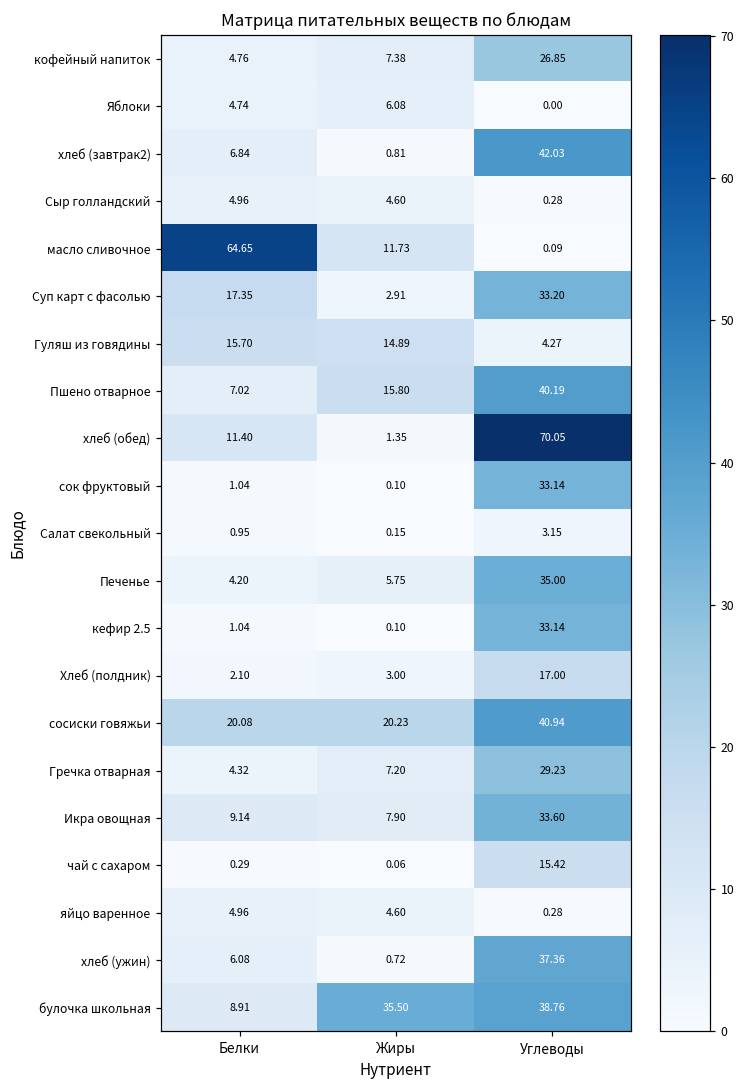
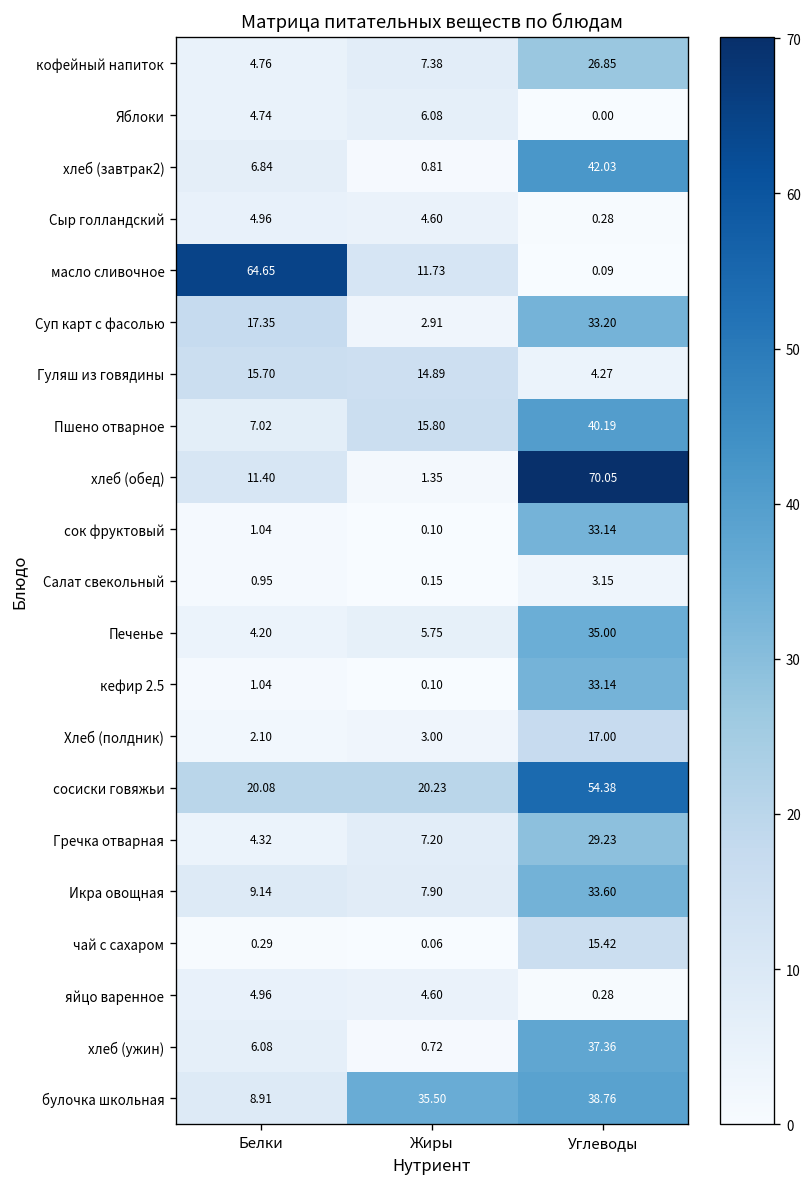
  {
    "кофейный напиток": {
      "Белки": 4.76,
      "Жиры": 7.38,
      "Углеводы": 26.85
    },
    "Яблоки": {
      "Белки": 4.74,
      "Жиры": 6.08,
      "Углеводы": 0.00
    },
    "хлеб (завтрак2)": {
      "Белки": 6.84,
      "Жиры": 0.81,
      "Углеводы": 42.03
    },
    "Сыр голландский": {
      "Белки": 4.96,
      "Жиры": 4.60,
      "Углеводы": 0.28
    },
    "масло сливочное": {
      "Белки": 64.65,
      "Жиры": 11.73,
      "Углеводы": 0.09
    },
    "Суп карт с фасолью": {
      "Белки": 17.35,
      "Жиры": 2.91,
      "Углеводы": 33.20
    },
    "Гуляш из говядины": {
      "Белки": 15.70,
      "Жиры": 14.89,
      "Углеводы": 4.27
    },
    "Пшено отварное": {
      "Белки": 7.02,
      "Жиры": 15.80,
      "Углеводы": 40.19
    },
    "хлеб (обед)": {
      "Белки": 11.40,
      "Жиры": 1.35,
      "Углеводы": 70.05
    },
    "сок фруктовый": {
      "Белки": 1.04,
      "Жиры": 0.10,
      "Углеводы": 33.14
    },
    "Салат свекольный": {
      "Белки": 0.95,
      "Жиры": 0.15,
      "Углеводы": 3.15
    },
    "Печенье": {
      "Белки": 4.20,
      "Жиры": 5.75,
      "Углеводы": 35.00
    },
    "кефир 2.5": {
      "Белки": 1.04,
      "Жиры": 0.10,
      "Углеводы": 33.14
    },
    "Хлеб (полдник)": {
      "Белки": 2.10,
      "Жиры": 3.00,
      "Углеводы": 17.00
    },
    "сосиски говяжьи": {
      "Белки": 20.08,
      "Жиры": 20.23,
-     "Углеводы": 40.94
+     "Углеводы": 54.38
    },
    "Гречка отварная": {
      "Белки": 4.32,
      "Жиры": 7.20,
      "Углеводы": 29.23
    },
    "Икра овощная": {
      "Белки": 9.14,
      "Жиры": 7.90,
      "Углеводы": 33.60
    },
    "чай с сахаром": {
      "Белки": 0.29,
      "Жиры": 0.06,
      "Углеводы": 15.42
    },
    "яйцо варенное": {
      "Белки": 4.96,
      "Жиры": 4.60,
      "Углеводы": 0.28
    },
    "хлеб (ужин)": {
      "Белки": 6.08,
      "Жиры": 0.72,
      "Углеводы": 37.36
    },
    "булочка школьная": {
      "Белки": 8.91,
      "Жиры": 35.50,
      "Углеводы": 38.76
    }
  }
